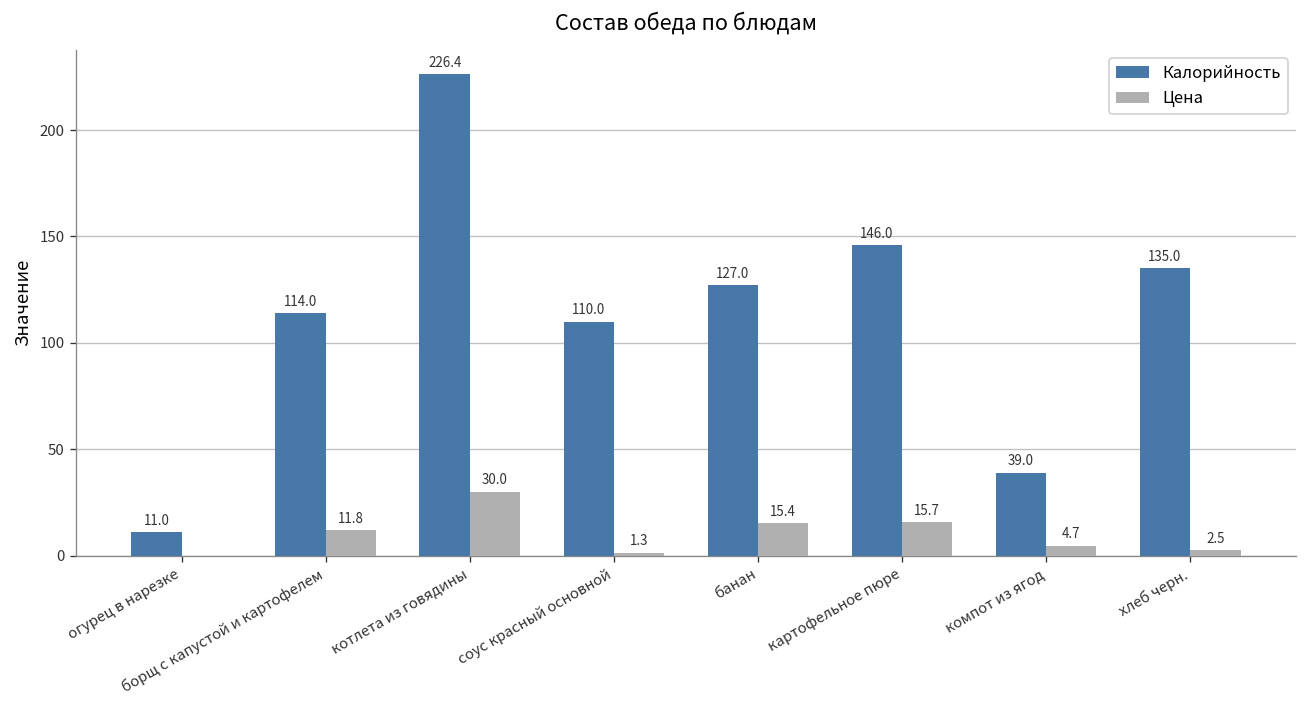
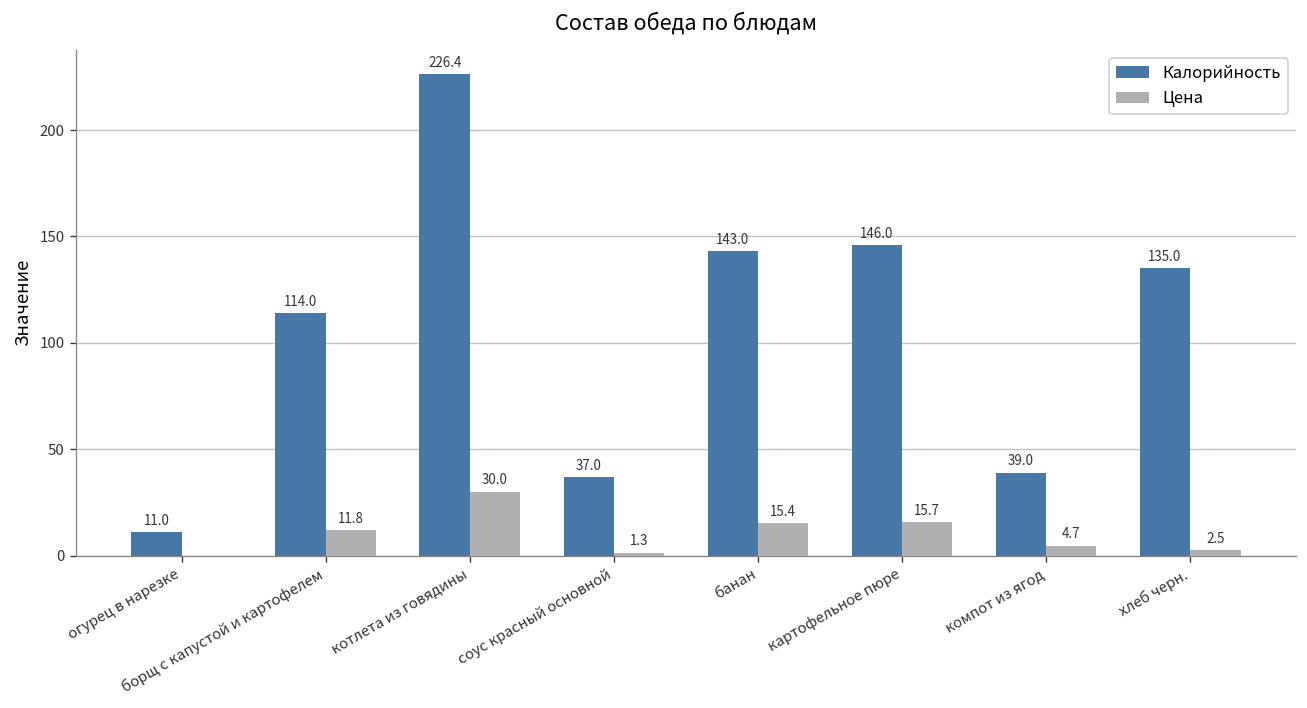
  {
    "Калорийность": {
      "огурец в нарезке": 11.0,
      "борщ с капустой и картофелем": 114.0,
      "котлета из говядины": 226.4,
-     "соус красный основной": 110.0,
-     "банан": 127.0,
+     "соус красный основной": 37.0,
+     "банан": 143.0,
      "картофельное пюре": 146.0,
      "компот из ягод": 39.0,
      "хлеб черн.": 135.0
    },
    "Цена": {
      "борщ с капустой и картофелем": 11.8,
      "котлета из говядины": 30.0,
      "соус красный основной": 1.3,
      "банан": 15.4,
      "картофельное пюре": 15.7,
      "компот из ягод": 4.7,
      "хлеб черн.": 2.5
    }
  }
